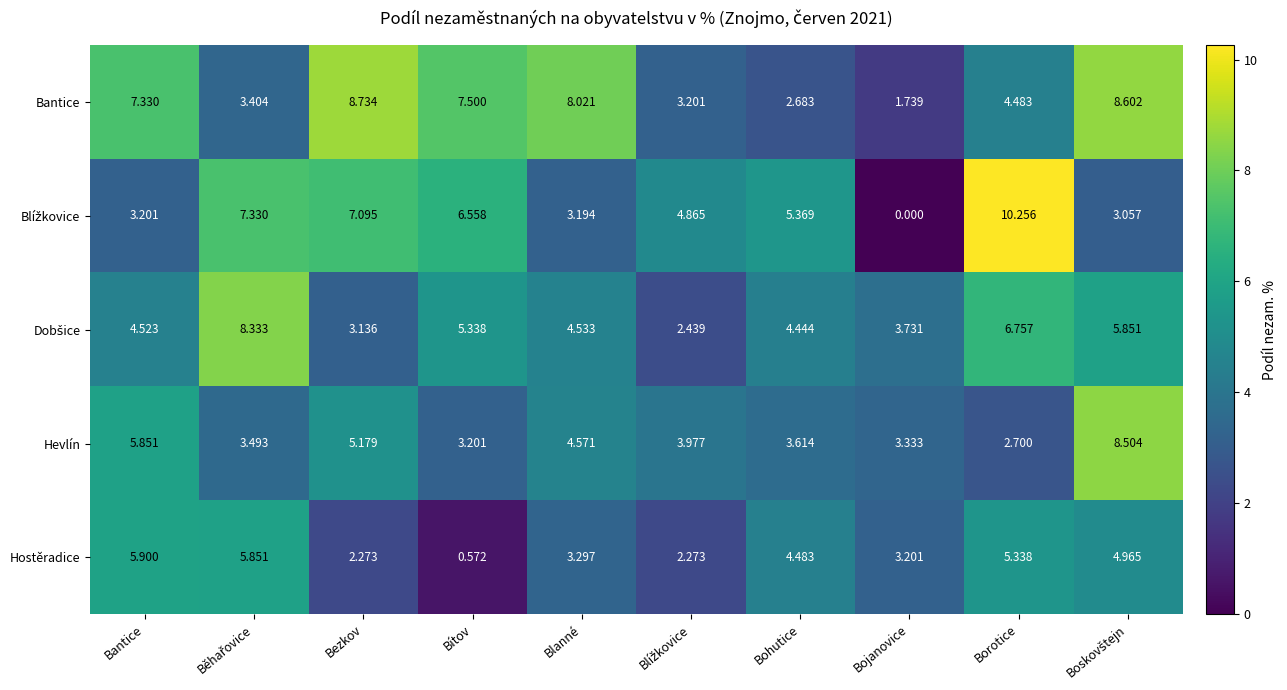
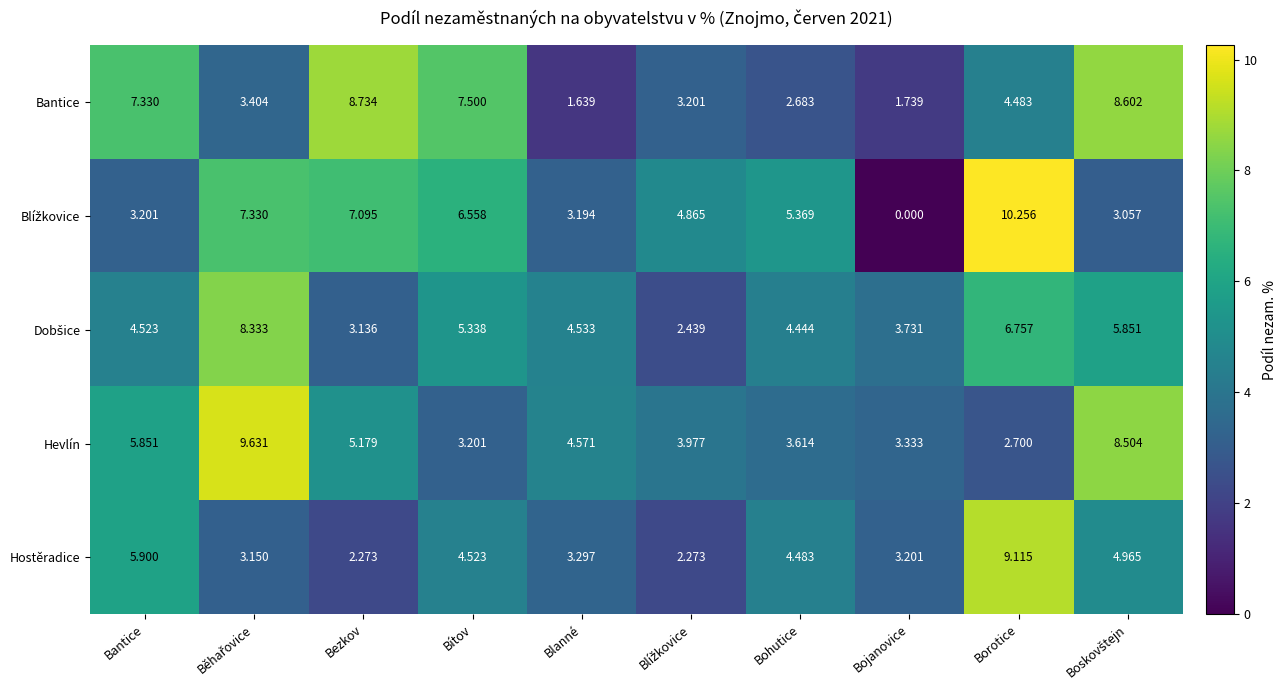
  {
    "Bantice": {
      "Bantice": 7.330,
      "Běhařovice": 3.404,
      "Bezkov": 8.734,
      "Bítov": 7.500,
-     "Blanné": 8.021,
+     "Blanné": 1.639,
      "Blížkovice": 3.201,
      "Bohutice": 2.683,
      "Bojanovice": 1.739,
      "Borotice": 4.483,
      "Boskovštejn": 8.602
    },
    "Blížkovice": {
      "Bantice": 3.201,
      "Běhařovice": 7.330,
      "Bezkov": 7.095,
      "Bítov": 6.558,
      "Blanné": 3.194,
      "Blížkovice": 4.865,
      "Bohutice": 5.369,
      "Bojanovice": 0.000,
      "Borotice": 10.256,
      "Boskovštejn": 3.057
    },
    "Dobšice": {
      "Bantice": 4.523,
      "Běhařovice": 8.333,
      "Bezkov": 3.136,
      "Bítov": 5.338,
      "Blanné": 4.533,
      "Blížkovice": 2.439,
      "Bohutice": 4.444,
      "Bojanovice": 3.731,
      "Borotice": 6.757,
      "Boskovštejn": 5.851
    },
    "Hevlín": {
      "Bantice": 5.851,
-     "Běhařovice": 3.493,
+     "Běhařovice": 9.631,
      "Bezkov": 5.179,
      "Bítov": 3.201,
      "Blanné": 4.571,
      "Blížkovice": 3.977,
      "Bohutice": 3.614,
      "Bojanovice": 3.333,
      "Borotice": 2.700,
      "Boskovštejn": 8.504
    },
    "Hostěradice": {
      "Bantice": 5.900,
-     "Běhařovice": 5.851,
+     "Běhařovice": 3.150,
      "Bezkov": 2.273,
-     "Bítov": 0.572,
+     "Bítov": 4.523,
      "Blanné": 3.297,
      "Blížkovice": 2.273,
      "Bohutice": 4.483,
      "Bojanovice": 3.201,
-     "Borotice": 5.338,
+     "Borotice": 9.115,
      "Boskovštejn": 4.965
    }
  }
